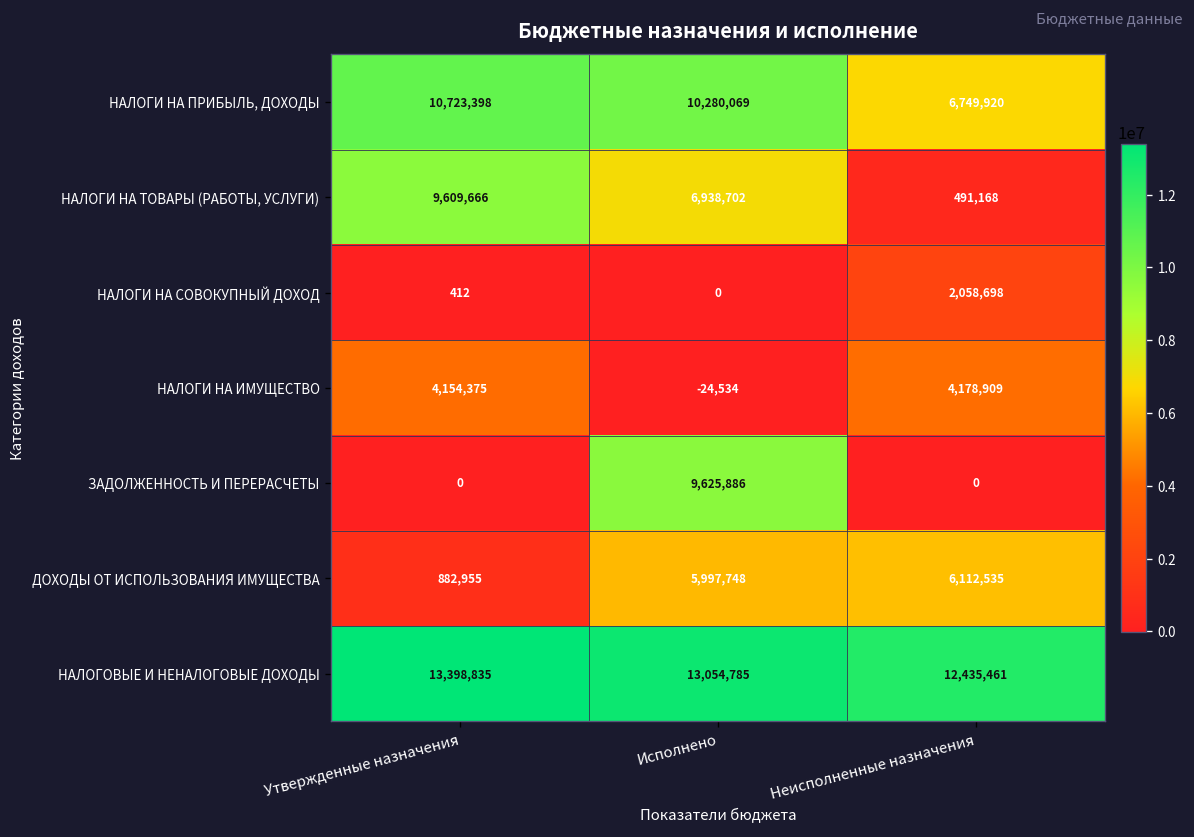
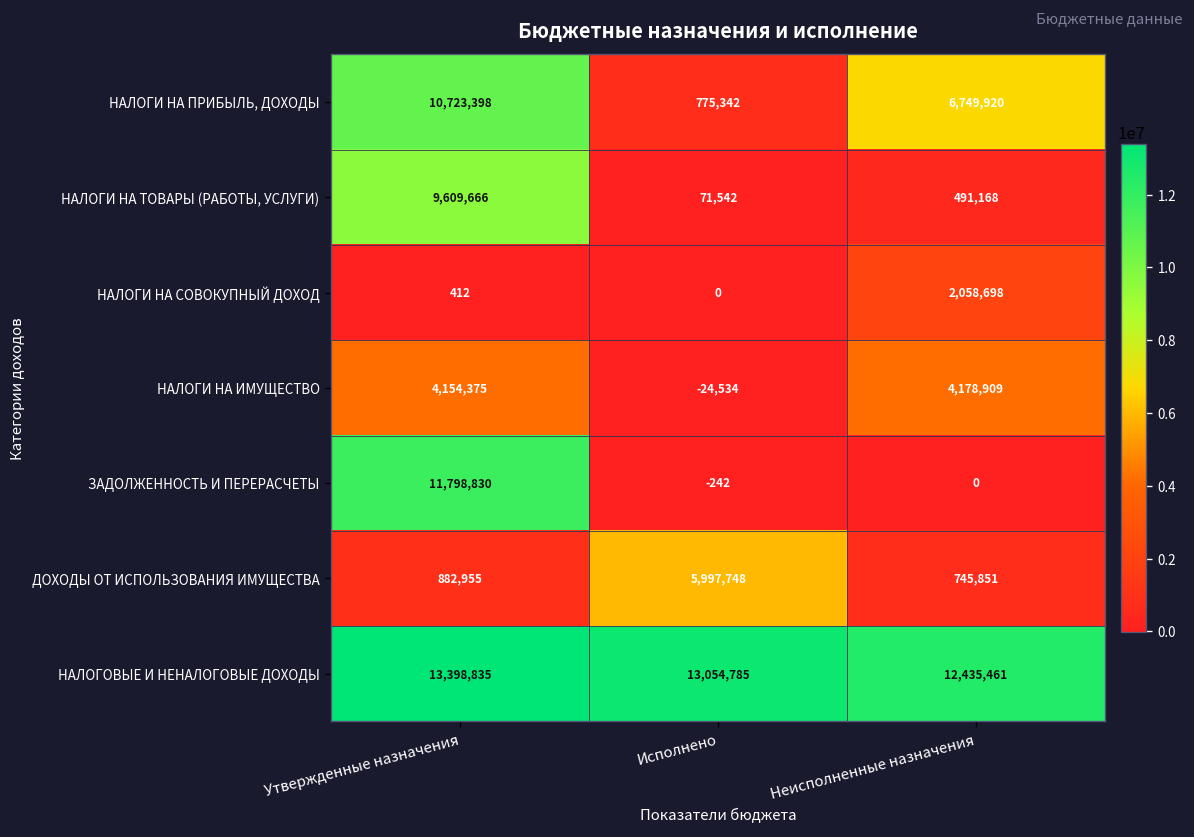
  {
    "НАЛОГИ НА ПРИБЫЛЬ, ДОХОДЫ": {
      "Утвержденные назначения": "10,723,398",
-     "Исполнено": "10,280,069",
+     "Исполнено": "775,342",
      "Неисполненные назначения": "6,749,920"
    },
    "НАЛОГИ НА ТОВАРЫ (РАБОТЫ, УСЛУГИ)": {
      "Утвержденные назначения": "9,609,666",
-     "Исполнено": "6,938,702",
+     "Исполнено": "71,542",
      "Неисполненные назначения": "491,168"
    },
    "НАЛОГИ НА СОВОКУПНЫЙ ДОХОД": {
      "Утвержденные назначения": "412",
      "Исполнено": "0",
      "Неисполненные назначения": "2,058,698"
    },
    "НАЛОГИ НА ИМУЩЕСТВО": {
      "Утвержденные назначения": "4,154,375",
      "Исполнено": "-24,534",
      "Неисполненные назначения": "4,178,909"
    },
    "ЗАДОЛЖЕННОСТЬ И ПЕРЕРАСЧЕТЫ": {
-     "Утвержденные назначения": "0",
-     "Исполнено": "9,625,886",
+     "Утвержденные назначения": "11,798,830",
+     "Исполнено": "-242",
      "Неисполненные назначения": "0"
    },
    "ДОХОДЫ ОТ ИСПОЛЬЗОВАНИЯ ИМУЩЕСТВА": {
      "Утвержденные назначения": "882,955",
      "Исполнено": "5,997,748",
-     "Неисполненные назначения": "6,112,535"
+     "Неисполненные назначения": "745,851"
    },
    "НАЛОГОВЫЕ И НЕНАЛОГОВЫЕ ДОХОДЫ": {
      "Утвержденные назначения": "13,398,835",
      "Исполнено": "13,054,785",
      "Неисполненные назначения": "12,435,461"
    }
  }
